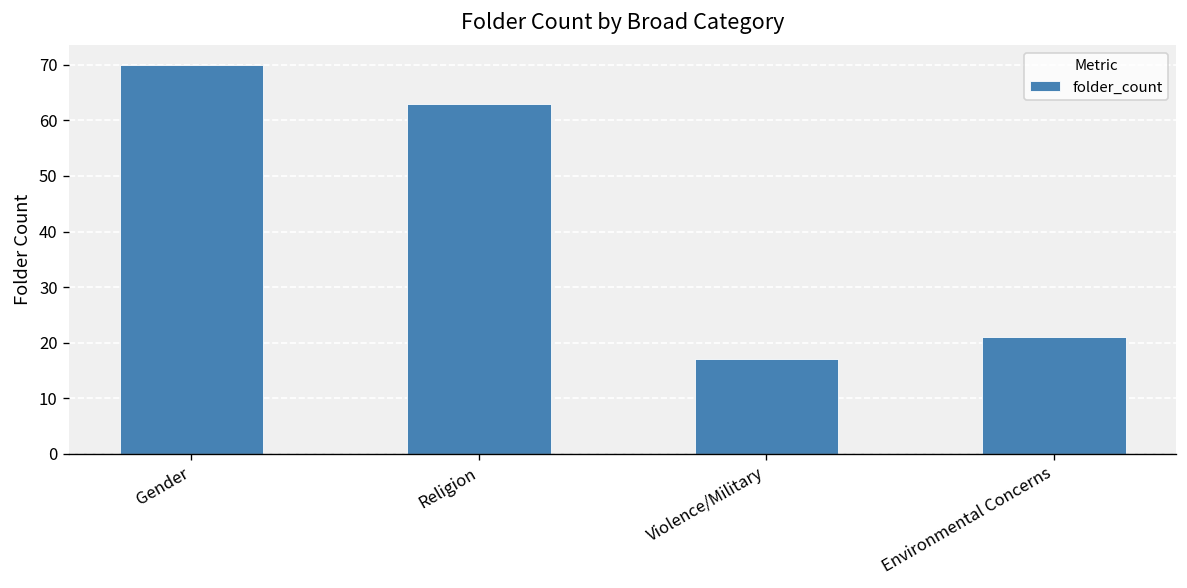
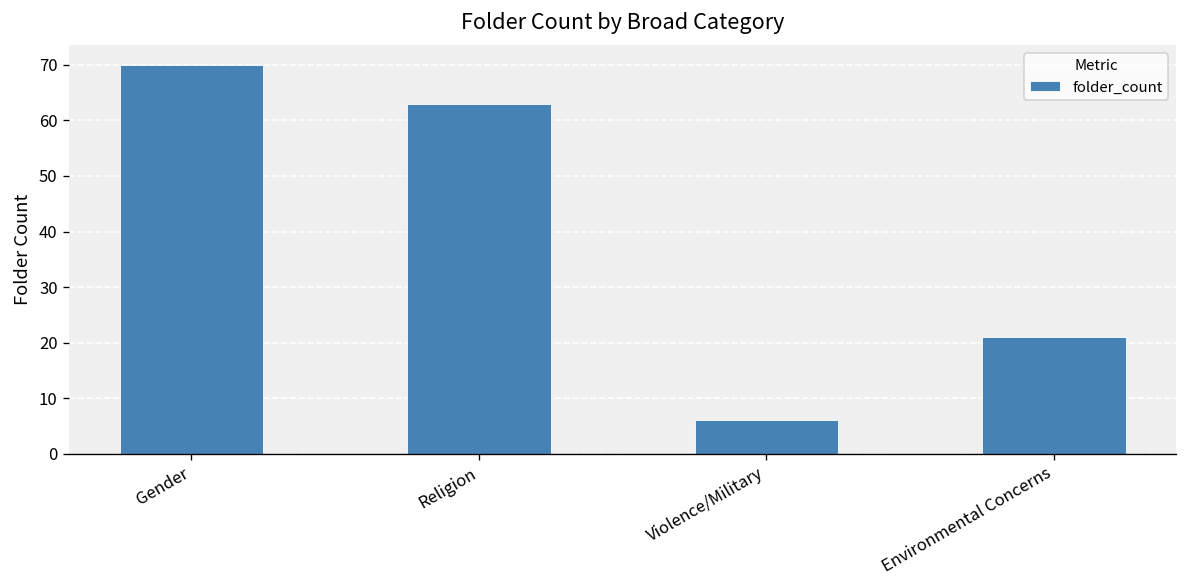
  {
    "Gender": 70,
    "Religion": 63,
-   "Violence/Military": 17,
+   "Violence/Military": 6,
    "Environmental Concerns": 21
  }
